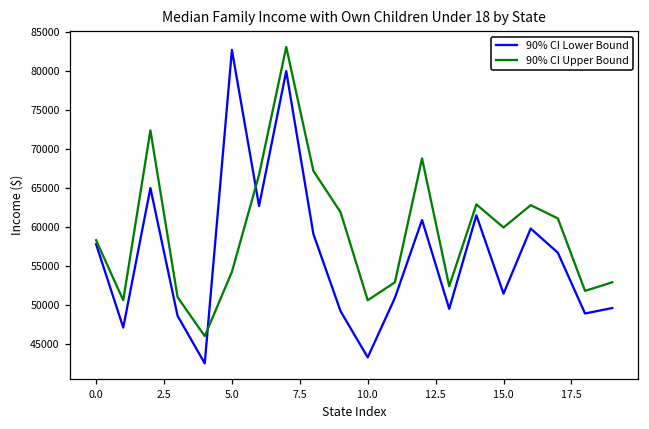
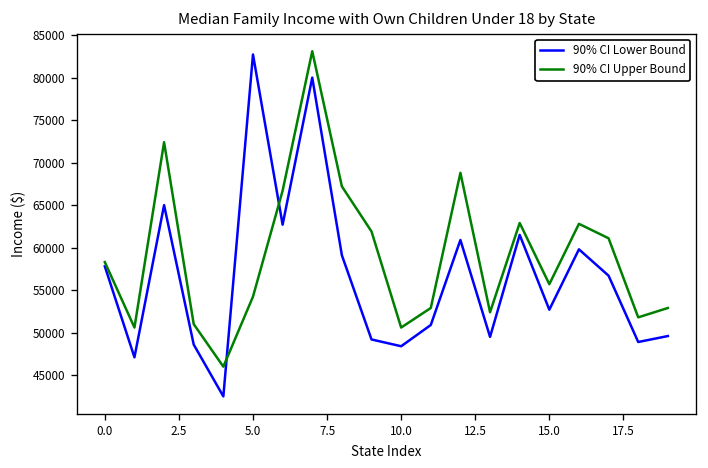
  {
    "90% CI Lower Bound": {
      "0.0": 58000,
      "5.0": 83000,
-     "10.0": 43000,
-     "15.0": 51000
+     "10.0": 48000,
+     "15.0": 53000
    },
    "90% CI Upper Bound": {
      "0.0": 58000,
      "5.0": 54000,
      "10.0": 51000,
-     "15.0": 60000
+     "15.0": 56000
    }
  }
